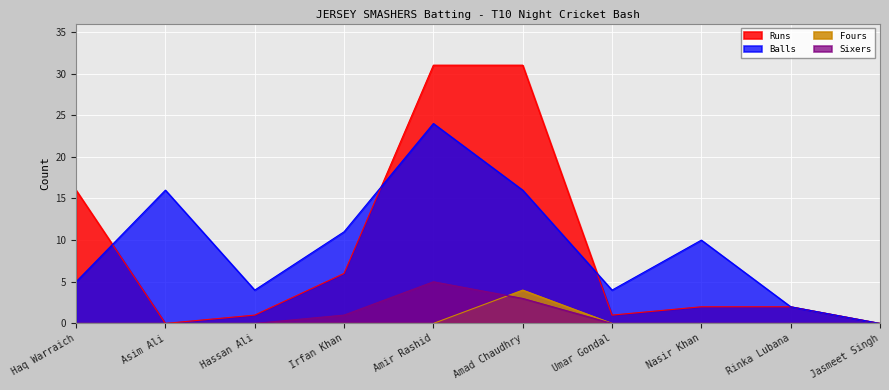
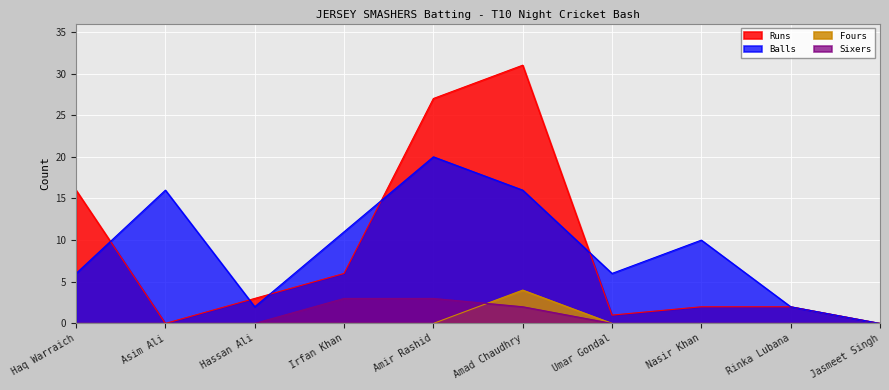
  {
    "Runs": {
      "Haq Warraich": 16,
-     "Hassan Ali": 1,
+     "Hassan Ali": 3,
      "Irfan Khan": 6,
-     "Amir Rashid": 31,
+     "Amir Rashid": 27,
      "Amad Chaudhry": 31,
      "Umar Gondal": 1,
      "Nasir Khan": 2
    },
    "Balls": {
-     "Haq Warraich": 5,
+     "Haq Warraich": 6,
      "Asim Ali": 16,
-     "Hassan Ali": 4,
+     "Hassan Ali": 2,
      "Irfan Khan": 11,
-     "Amir Rashid": 24,
+     "Amir Rashid": 20,
      "Amad Chaudhry": 16,
-     "Umar Gondal": 4,
+     "Umar Gondal": 6,
      "Nasir Khan": 10
    },
    "Fours": {
      "Irfan Khan": 0,
      "Amir Rashid": 0,
      "Amad Chaudhry": 4
    },
    "Sixers": {
-     "Irfan Khan": 1,
-     "Amir Rashid": 5,
-     "Amad Chaudhry": 3
+     "Irfan Khan": 3,
+     "Amir Rashid": 3,
+     "Amad Chaudhry": 2
    }
  }
